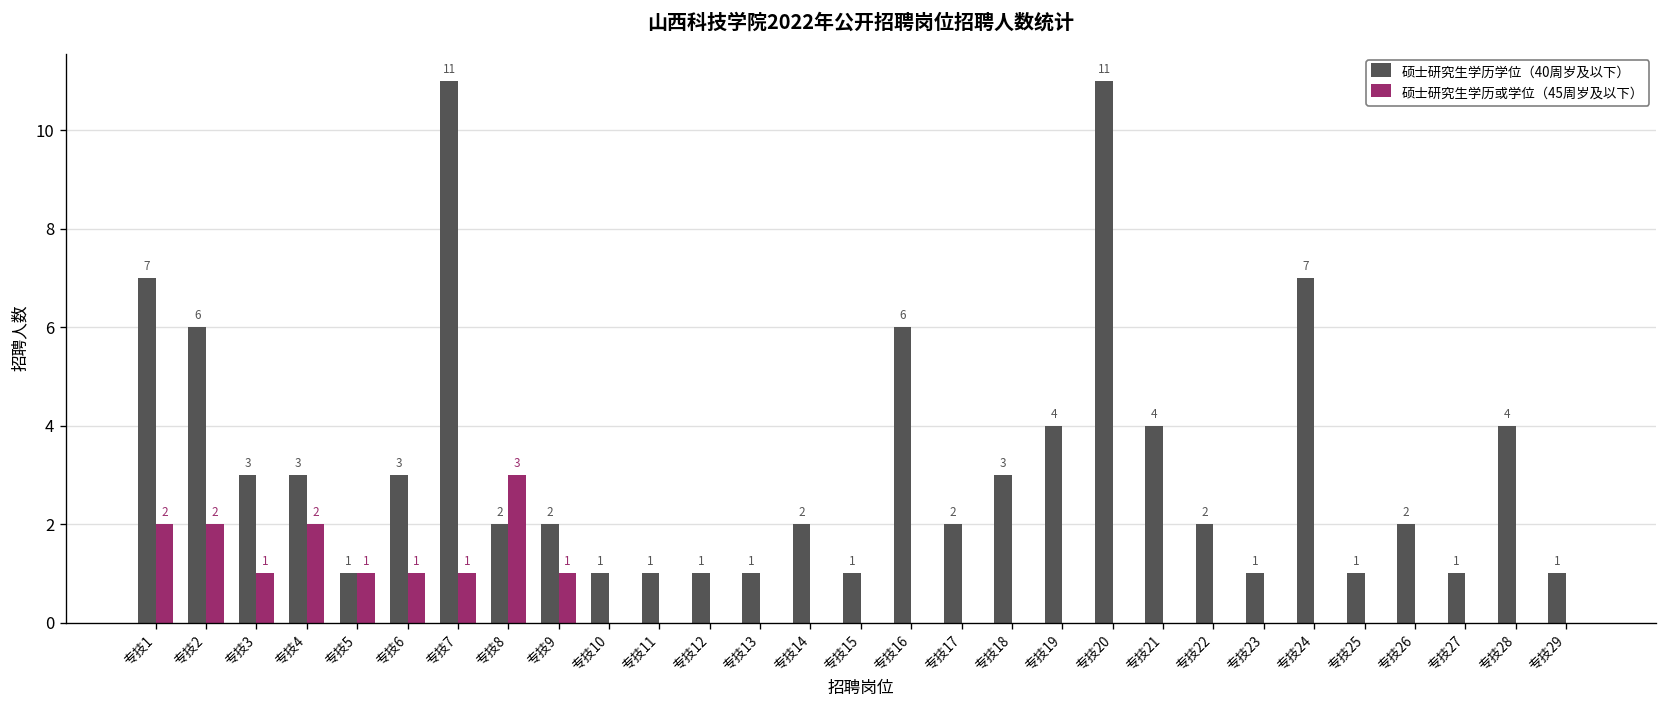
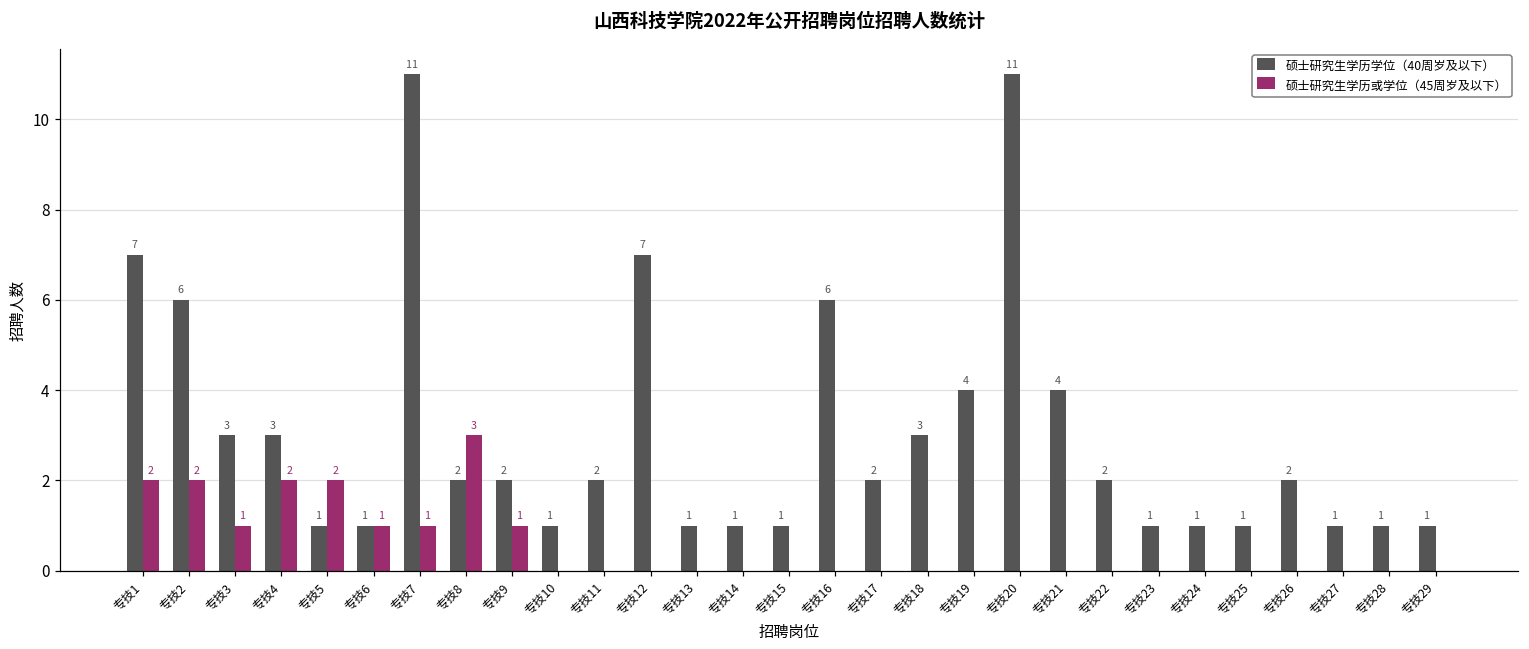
  {
    "硕士研究生学历学位（40周岁及以下）": {
      "专技1": 7,
      "专技2": 6,
      "专技3": 3,
      "专技4": 3,
      "专技5": 1,
-     "专技6": 3,
+     "专技6": 1,
      "专技7": 11,
      "专技8": 2,
      "专技9": 2,
      "专技10": 1,
-     "专技11": 1,
-     "专技12": 1,
+     "专技11": 2,
+     "专技12": 7,
      "专技13": 1,
-     "专技14": 2,
+     "专技14": 1,
      "专技15": 1,
      "专技16": 6,
      "专技17": 2,
      "专技18": 3,
      "专技19": 4,
      "专技20": 11,
      "专技21": 4,
      "专技22": 2,
      "专技23": 1,
-     "专技24": 7,
+     "专技24": 1,
      "专技25": 1,
      "专技26": 2,
      "专技27": 1,
-     "专技28": 4,
+     "专技28": 1,
      "专技29": 1
    },
    "硕士研究生学历或学位（45周岁及以下）": {
      "专技1": 2,
      "专技2": 2,
      "专技3": 1,
      "专技4": 2,
-     "专技5": 1,
+     "专技5": 2,
      "专技6": 1,
      "专技7": 1,
      "专技8": 3,
      "专技9": 1
    }
  }
